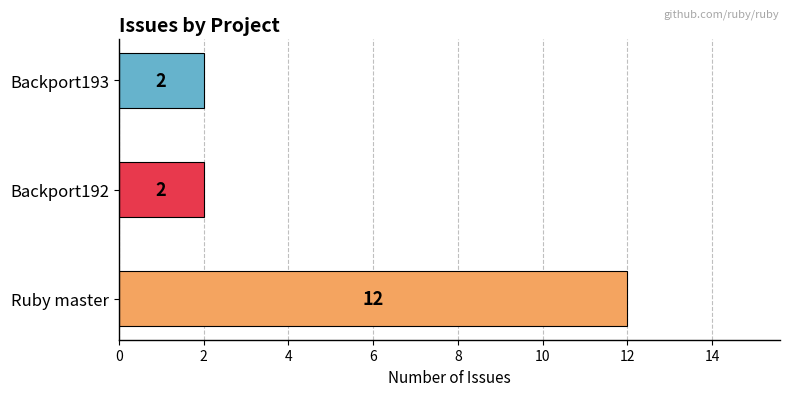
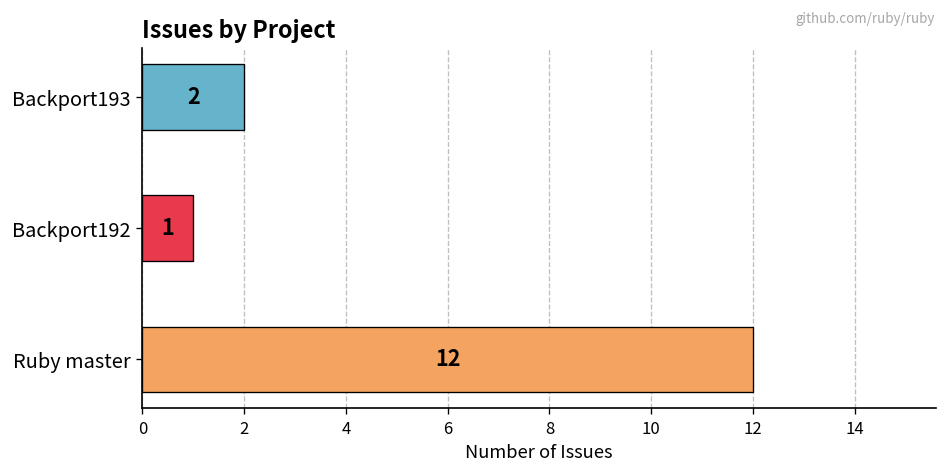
  {
    "Backport193": 2,
-   "Backport192": 2,
+   "Backport192": 1,
    "Ruby master": 12
  }
